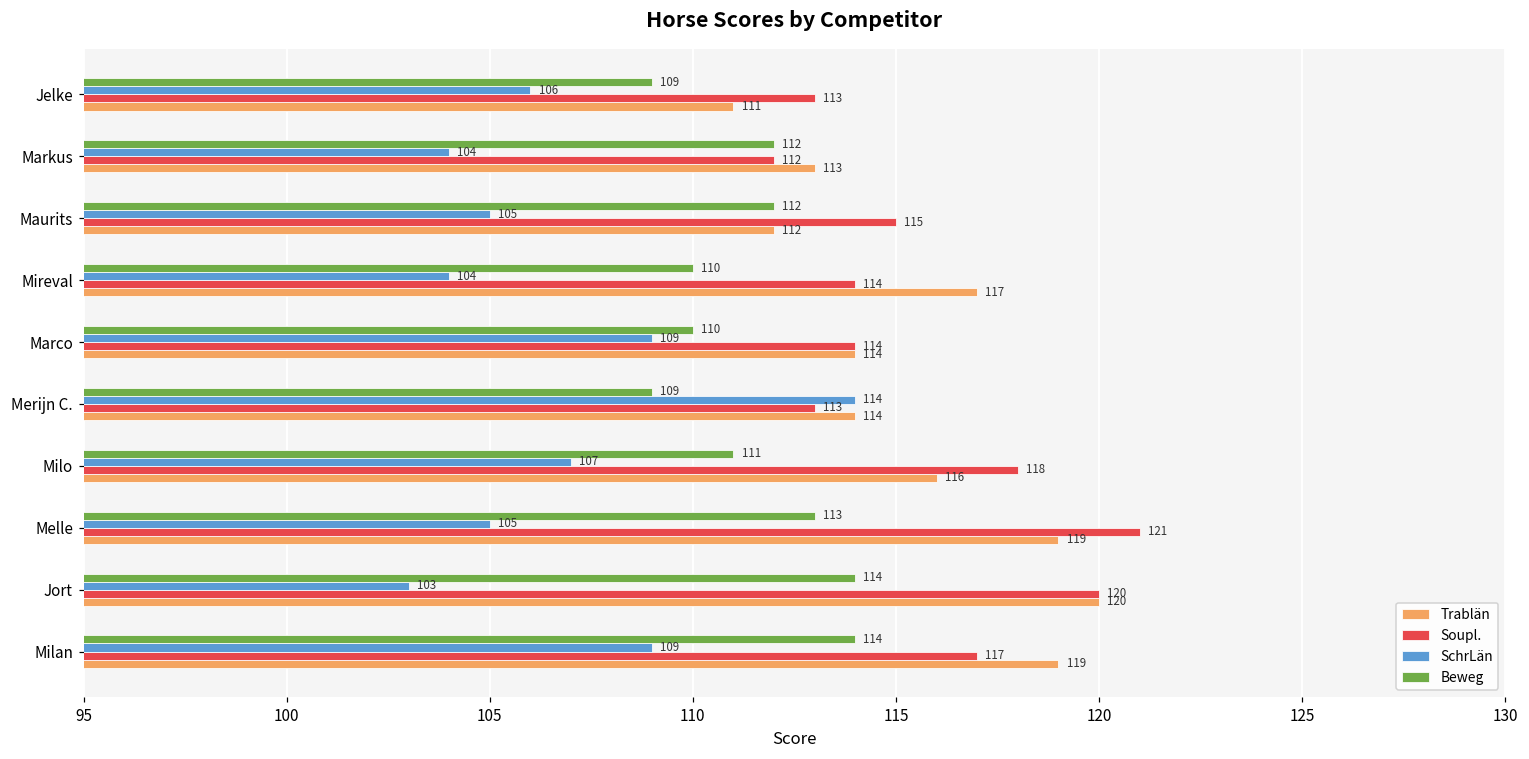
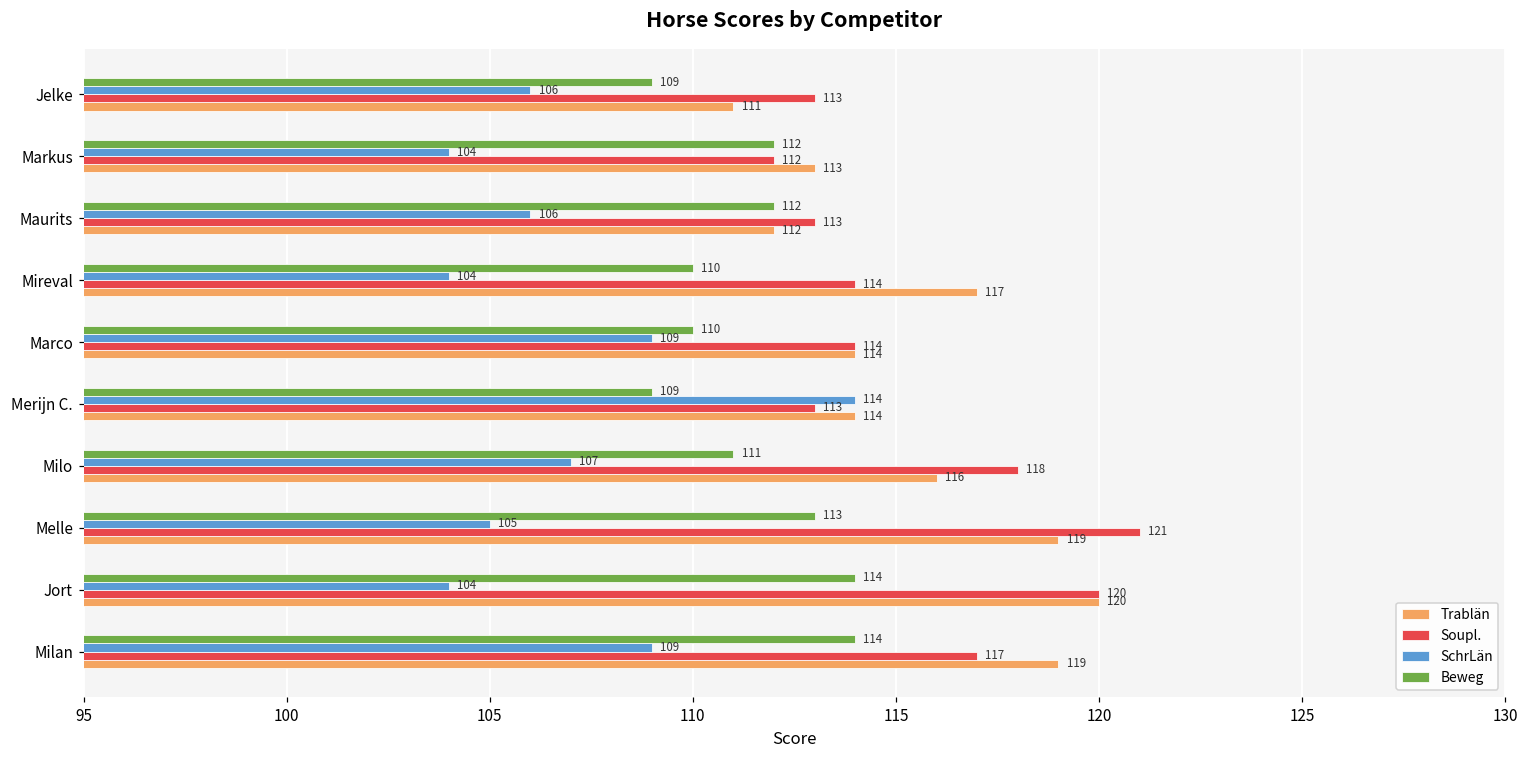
  {
    "Trablän": {
      "Jelke": 111,
      "Markus": 113,
      "Maurits": 112,
      "Mireval": 117,
      "Merijn C.": 114,
      "Milo": 116,
      "Melle": 119,
      "Milan": 119
    },
    "Soupl.": {
      "Jelke": 113,
      "Markus": 112,
-     "Maurits": 115,
+     "Maurits": 113,
      "Mireval": 114,
      "Merijn C.": 113,
      "Milo": 118,
      "Melle": 121,
      "Milan": 117
    },
    "SchrLän": {
      "Jelke": 106,
      "Markus": 104,
-     "Maurits": 105,
+     "Maurits": 106,
      "Mireval": 104,
      "Marco": 109,
      "Merijn C.": 114,
      "Milo": 107,
      "Melle": 105,
-     "Jort": 103,
+     "Jort": 104,
      "Milan": 109
    },
    "Beweg": {
      "Jelke": 109,
      "Markus": 112,
      "Maurits": 112,
      "Mireval": 110,
      "Marco": 110,
      "Merijn C.": 109,
      "Milo": 111,
      "Melle": 113,
      "Jort": 114,
      "Milan": 114
    }
  }
